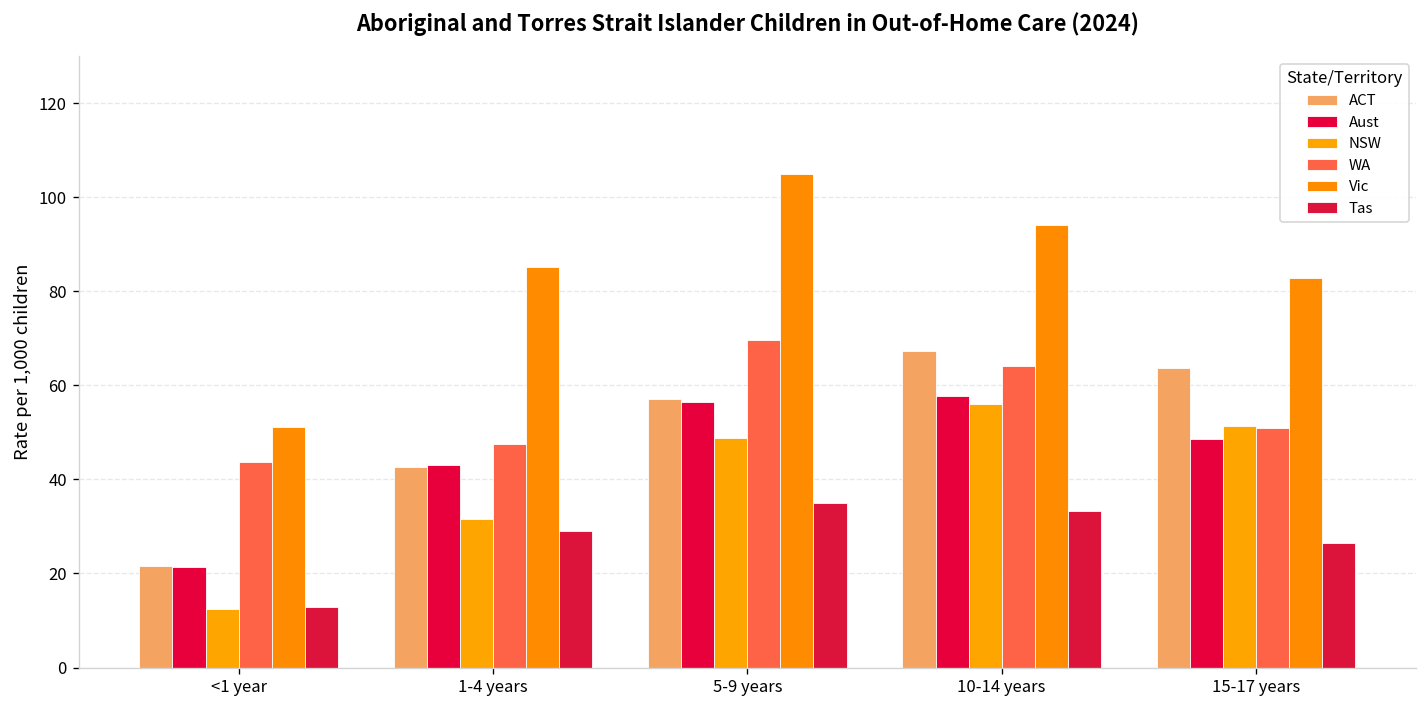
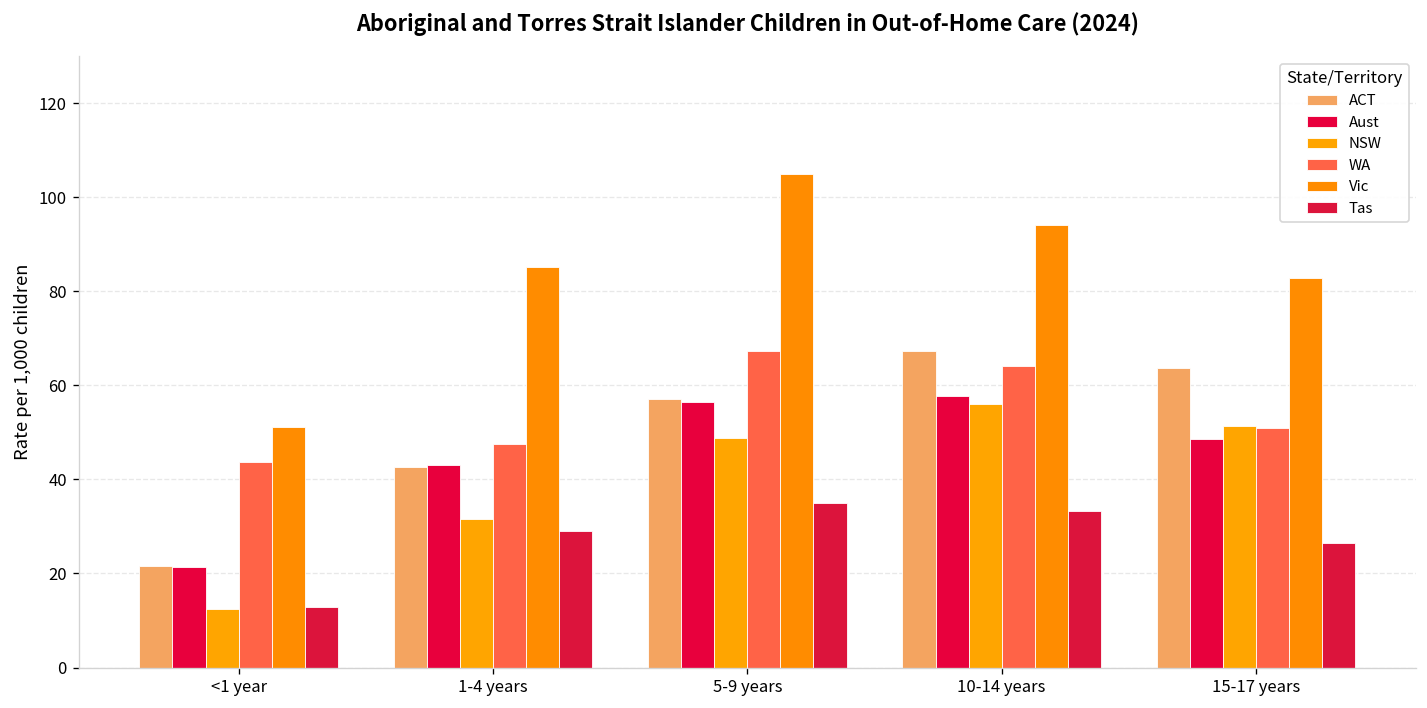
  {
    "ACT": {
      "<1 year": 22,
      "1-4 years": 43,
      "5-9 years": 57,
      "10-14 years": 67,
      "15-17 years": 64
    },
    "WA": {
      "<1 year": 44,
      "1-4 years": 48,
-     "5-9 years": 70,
+     "5-9 years": 67,
      "10-14 years": 64,
      "15-17 years": 51
    }
  }
